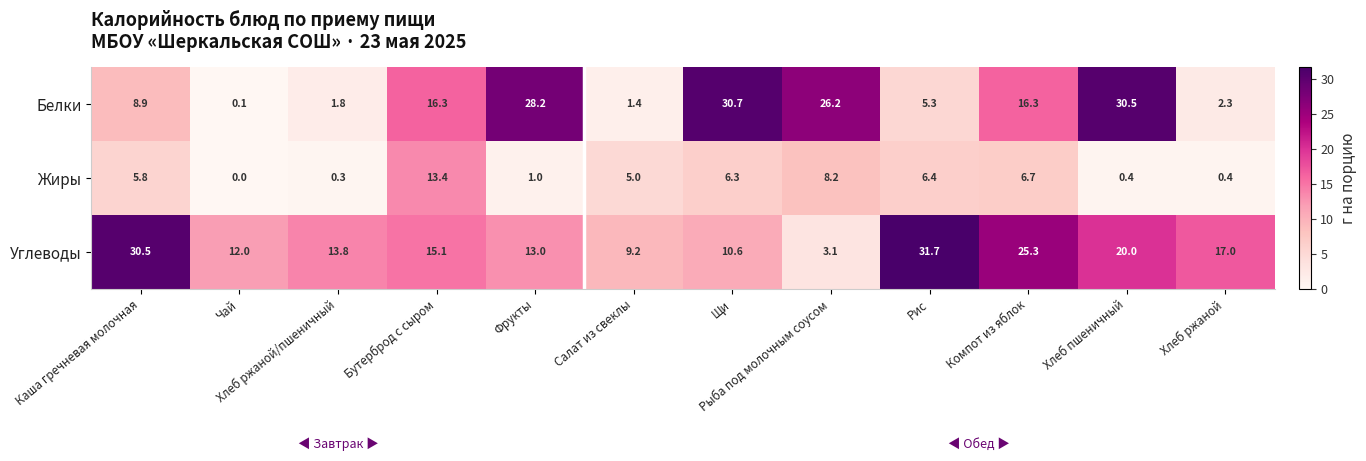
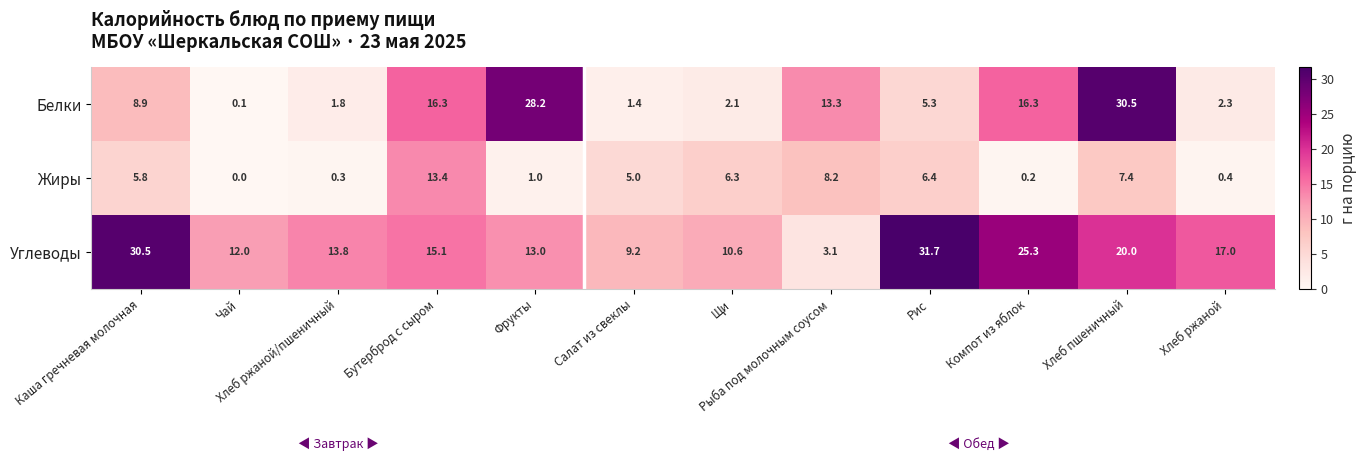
  {
    "Белки": {
      "Каша гречневая молочная": 8.9,
      "Чай": 0.1,
      "Хлеб ржаной/пшеничный": 1.8,
      "Бутерброд с сыром": 16.3,
      "Фрукты": 28.2,
      "Салат из свеклы": 1.4,
-     "Щи": 30.7,
-     "Рыба под молочным соусом": 26.2,
+     "Щи": 2.1,
+     "Рыба под молочным соусом": 13.3,
      "Рис": 5.3,
      "Компот из яблок": 16.3,
      "Хлеб пшеничный": 30.5,
      "Хлеб ржаной": 2.3
    },
    "Жиры": {
      "Каша гречневая молочная": 5.8,
      "Чай": 0.0,
      "Хлеб ржаной/пшеничный": 0.3,
      "Бутерброд с сыром": 13.4,
      "Фрукты": 1.0,
      "Салат из свеклы": 5.0,
      "Щи": 6.3,
      "Рыба под молочным соусом": 8.2,
      "Рис": 6.4,
-     "Компот из яблок": 6.7,
-     "Хлеб пшеничный": 0.4,
+     "Компот из яблок": 0.2,
+     "Хлеб пшеничный": 7.4,
      "Хлеб ржаной": 0.4
    },
    "Углеводы": {
      "Каша гречневая молочная": 30.5,
      "Чай": 12.0,
      "Хлеб ржаной/пшеничный": 13.8,
      "Бутерброд с сыром": 15.1,
      "Фрукты": 13.0,
      "Салат из свеклы": 9.2,
      "Щи": 10.6,
      "Рыба под молочным соусом": 3.1,
      "Рис": 31.7,
      "Компот из яблок": 25.3,
      "Хлеб пшеничный": 20.0,
      "Хлеб ржаной": 17.0
    }
  }
